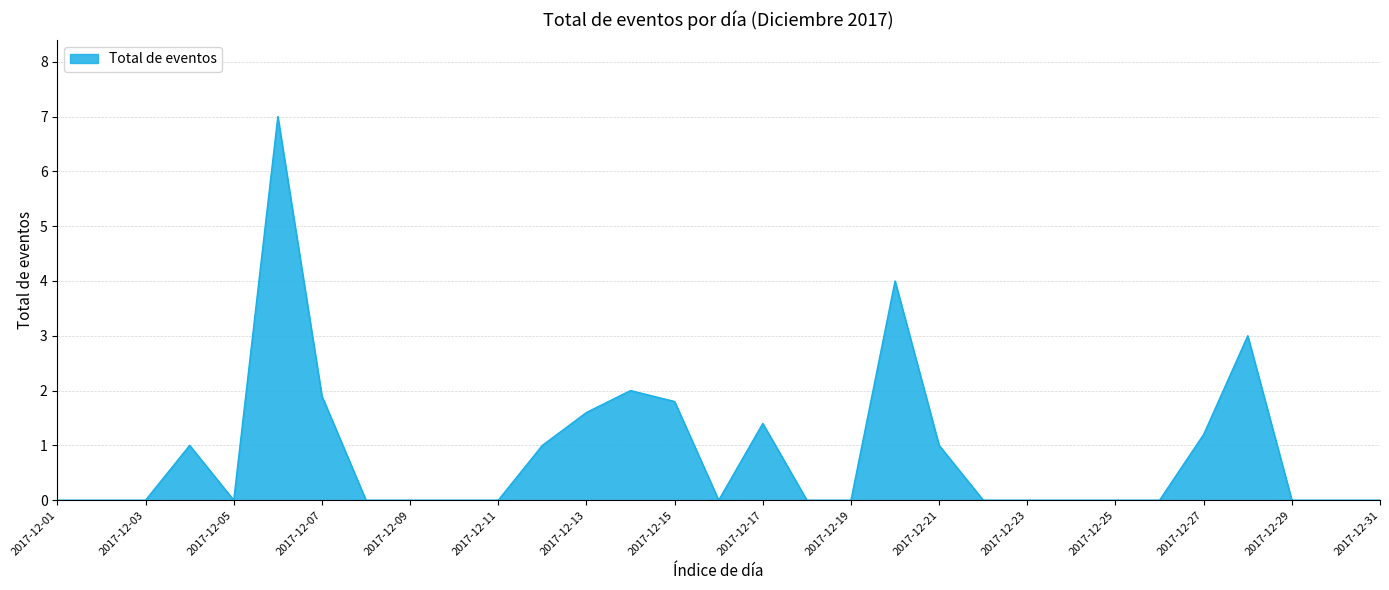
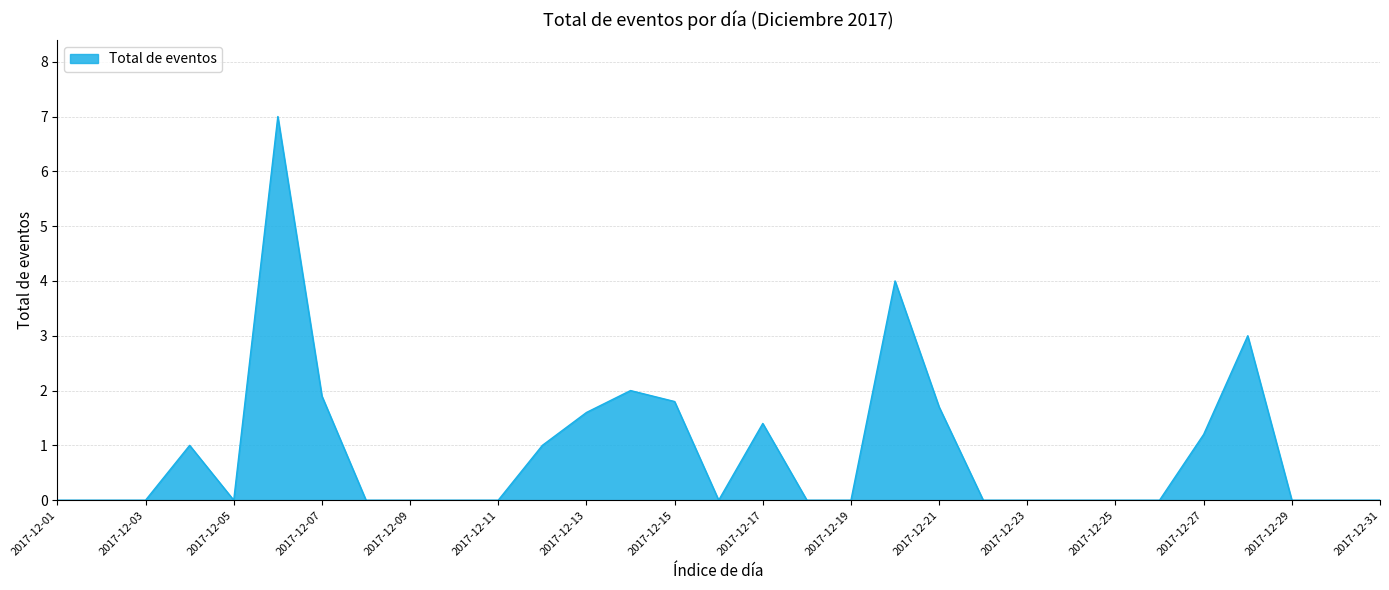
  {
    "2017-12-01": 0.0,
    "2017-12-03": 0.0,
    "2017-12-05": 0.0,
    "2017-12-07": 1.9,
    "2017-12-09": 0.0,
    "2017-12-11": 0.0,
    "2017-12-13": 1.6,
    "2017-12-15": 1.8,
    "2017-12-17": 1.4,
    "2017-12-19": 0.0,
-   "2017-12-21": 1.0,
+   "2017-12-21": 1.7,
    "2017-12-23": 0.0,
    "2017-12-25": 0.0,
    "2017-12-27": 1.2,
    "2017-12-29": 0.0,
    "2017-12-31": 0.0
  }
